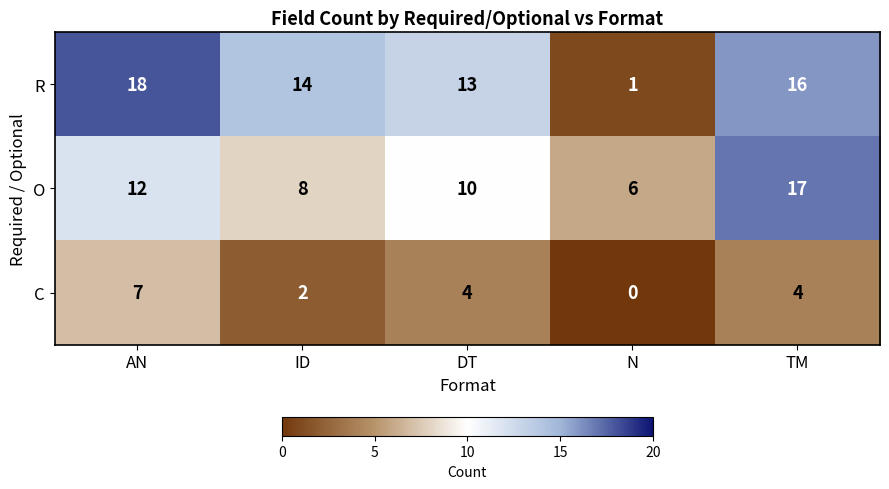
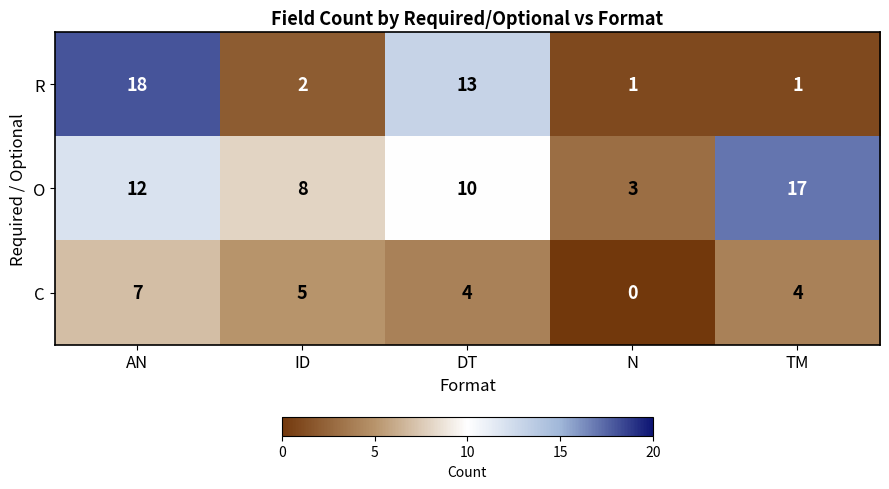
  {
    "R": {
      "AN": 18,
-     "ID": 14,
+     "ID": 2,
      "DT": 13,
      "N": 1,
-     "TM": 16
+     "TM": 1
    },
    "O": {
      "AN": 12,
      "ID": 8,
      "DT": 10,
-     "N": 6,
+     "N": 3,
      "TM": 17
    },
    "C": {
      "AN": 7,
-     "ID": 2,
+     "ID": 5,
      "DT": 4,
      "N": 0,
      "TM": 4
    }
  }
